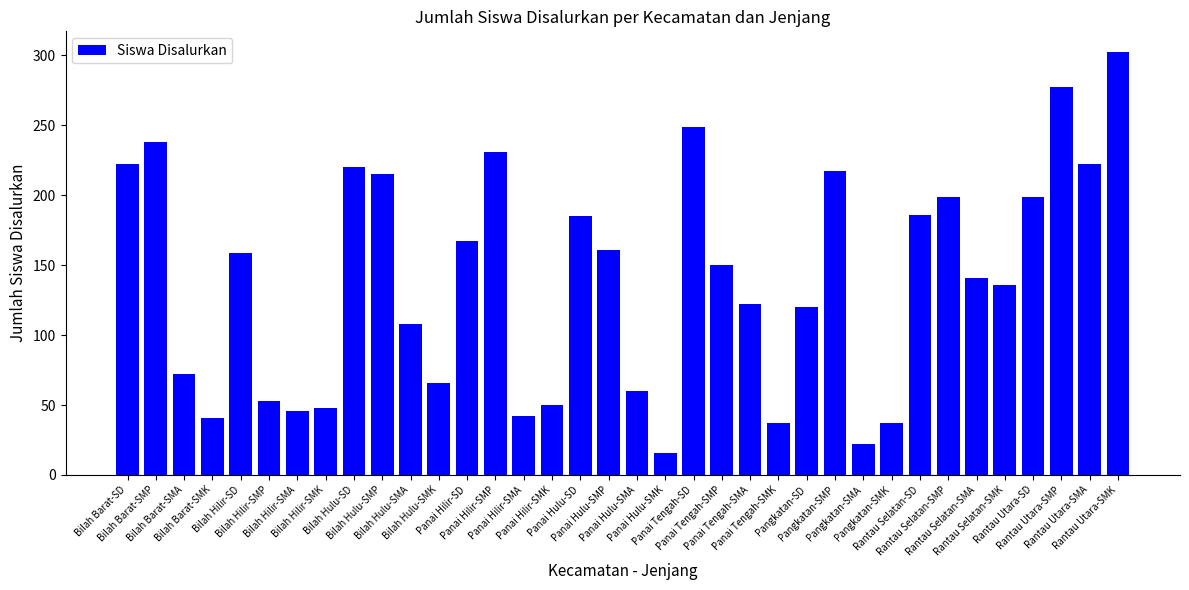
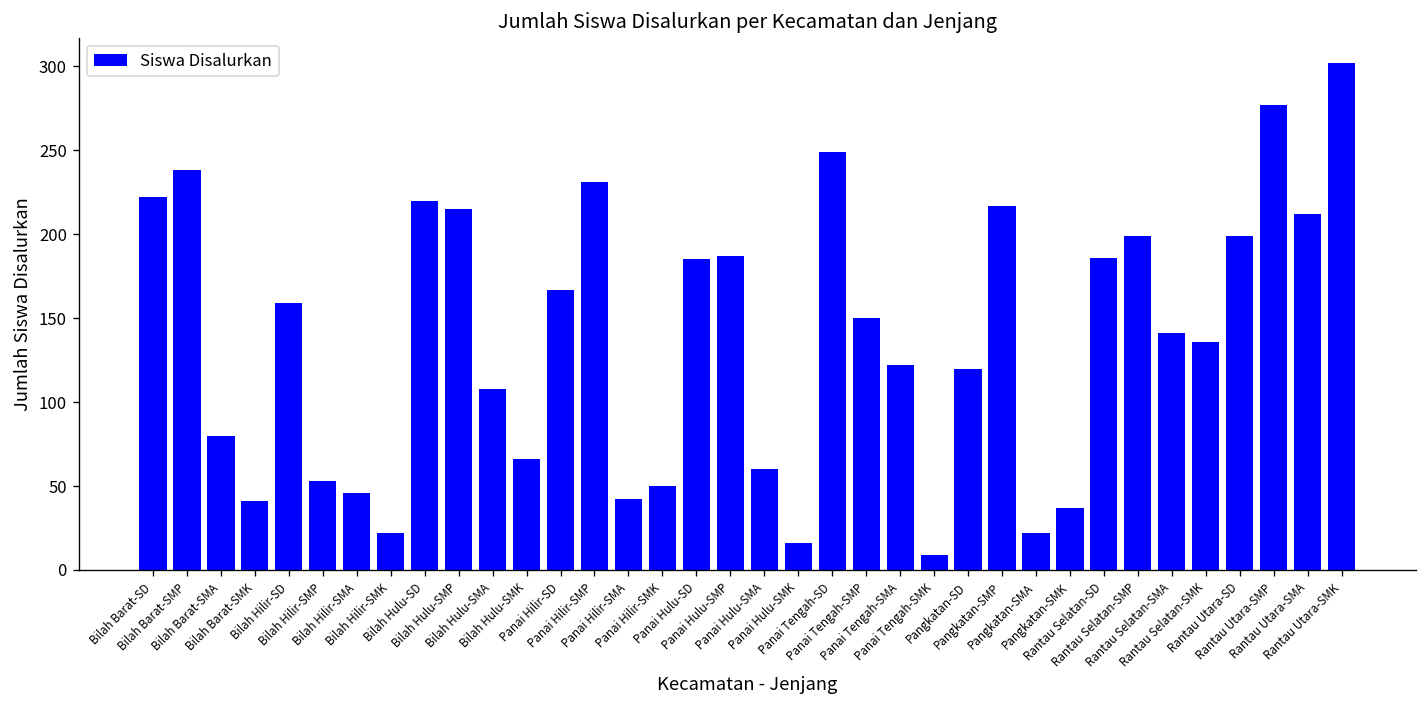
  {
    "Bilah Barat-SD": 222,
    "Bilah Barat-SMP": 238,
-   "Bilah Barat-SMA": 72,
+   "Bilah Barat-SMA": 80,
    "Bilah Barat-SMK": 41,
    "Bilah Hilir-SD": 159,
    "Bilah Hilir-SMP": 53,
    "Bilah Hilir-SMA": 46,
-   "Bilah Hilir-SMK": 48,
+   "Bilah Hilir-SMK": 22,
    "Bilah Hulu-SD": 220,
    "Bilah Hulu-SMP": 215,
    "Bilah Hulu-SMA": 108,
    "Bilah Hulu-SMK": 66,
    "Panai Hilir-SD": 167,
    "Panai Hilir-SMP": 231,
    "Panai Hilir-SMA": 42,
    "Panai Hilir-SMK": 50,
    "Panai Hulu-SD": 185,
-   "Panai Hulu-SMP": 161,
+   "Panai Hulu-SMP": 187,
    "Panai Hulu-SMA": 60,
    "Panai Hulu-SMK": 16,
    "Panai Tengah-SD": 249,
    "Panai Tengah-SMP": 150,
    "Panai Tengah-SMA": 122,
-   "Panai Tengah-SMK": 37,
+   "Panai Tengah-SMK": 9,
    "Pangkatan-SD": 120,
    "Pangkatan-SMP": 217,
    "Pangkatan-SMA": 22,
    "Pangkatan-SMK": 37,
    "Rantau Selatan-SD": 186,
    "Rantau Selatan-SMP": 199,
    "Rantau Selatan-SMA": 141,
    "Rantau Selatan-SMK": 136,
    "Rantau Utara-SD": 199,
    "Rantau Utara-SMP": 277,
-   "Rantau Utara-SMA": 222,
+   "Rantau Utara-SMA": 212,
    "Rantau Utara-SMK": 302
  }
